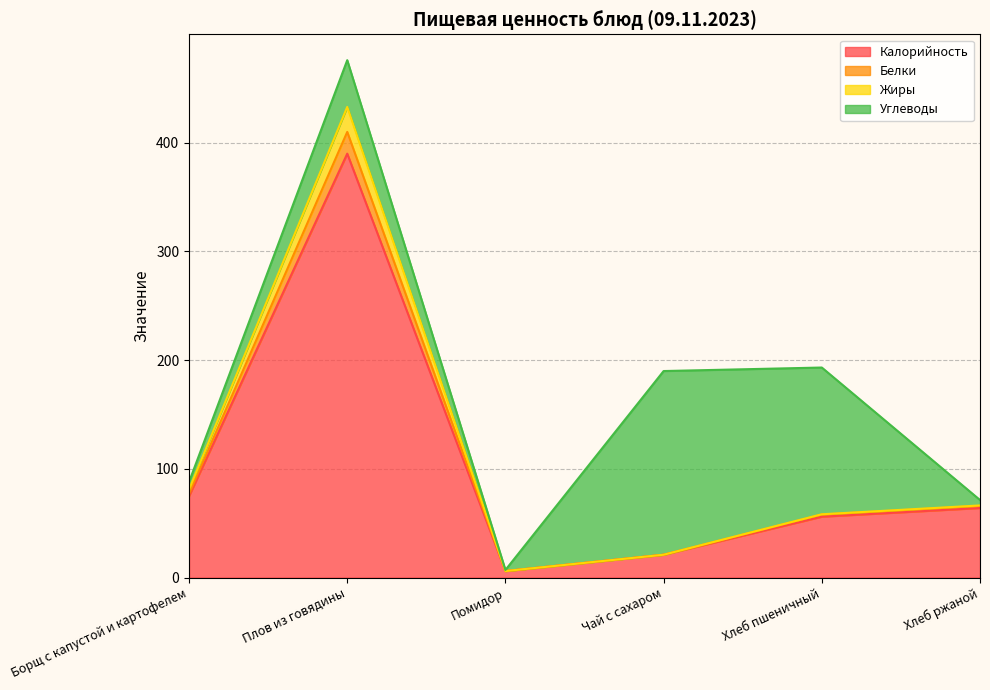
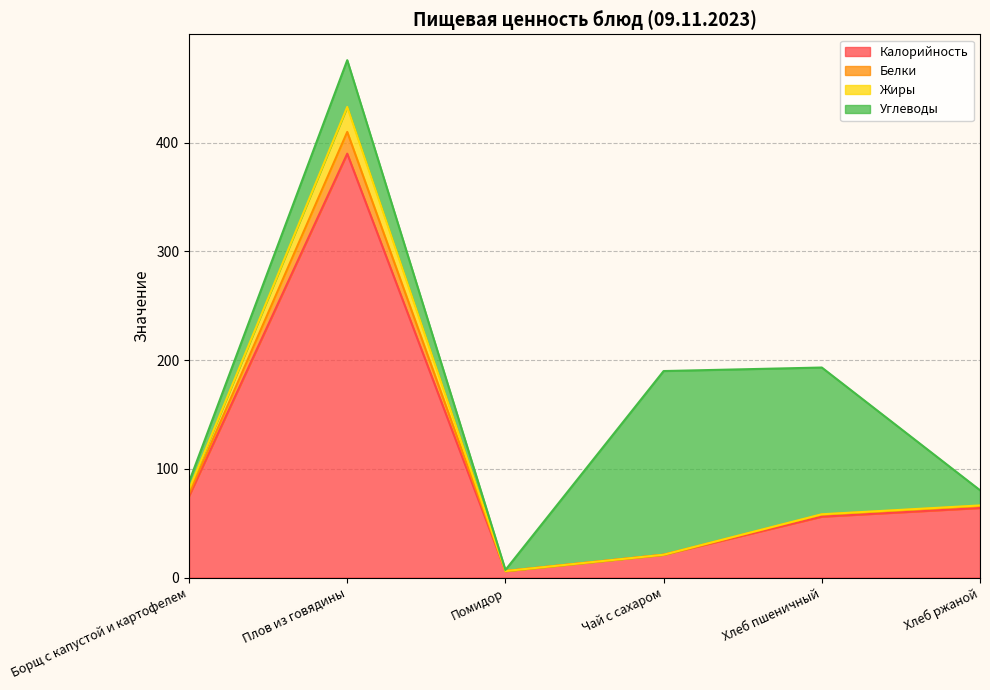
  {
    "Калорийность": {
      "Плов из говядины": 390
    },
    "Белки": {
      "Плов из говядины": 20
    },
    "Жиры": {
      "Борщ с капустой и картофелем": 4,
      "Плов из говядины": 23
    },
    "Углеводы": {
      "Борщ с капустой и картофелем": 7,
      "Плов из говядины": 43,
      "Чай с сахаром": 169,
      "Хлеб пшеничный": 135,
-     "Хлеб ржаной": 5
+     "Хлеб ржаной": 14
    }
  }
